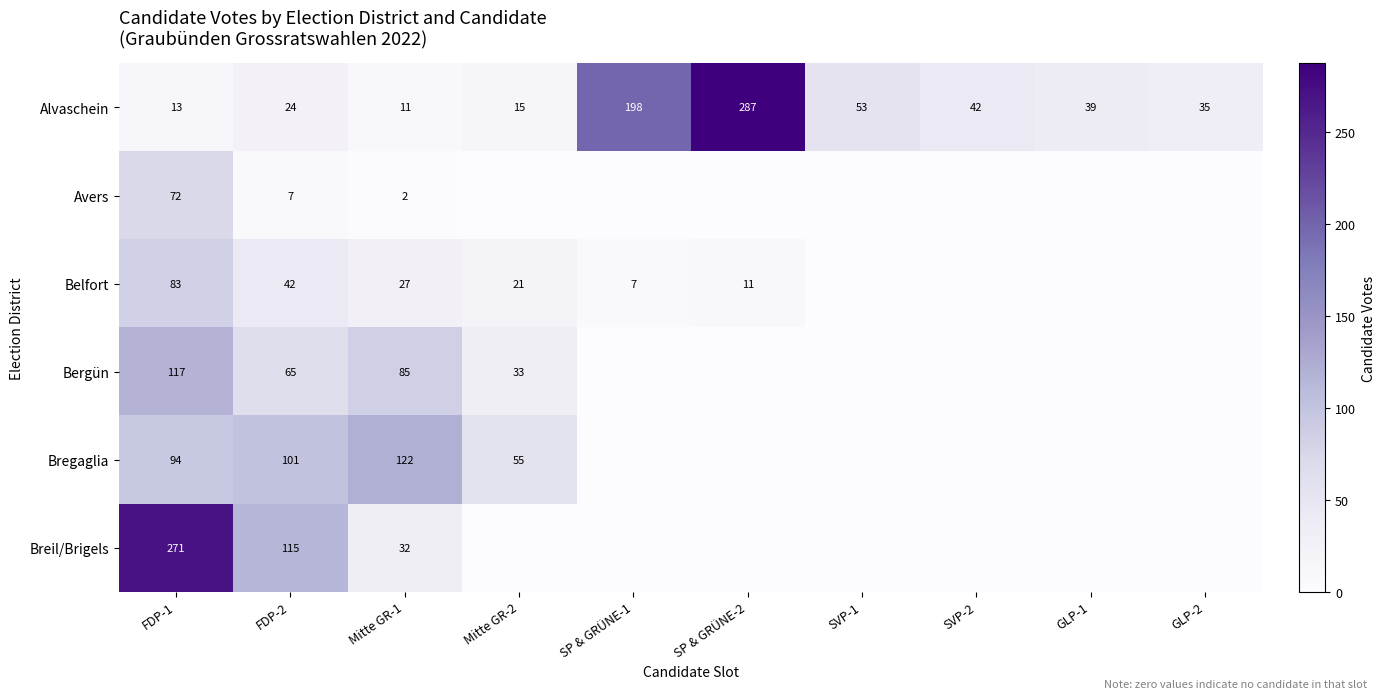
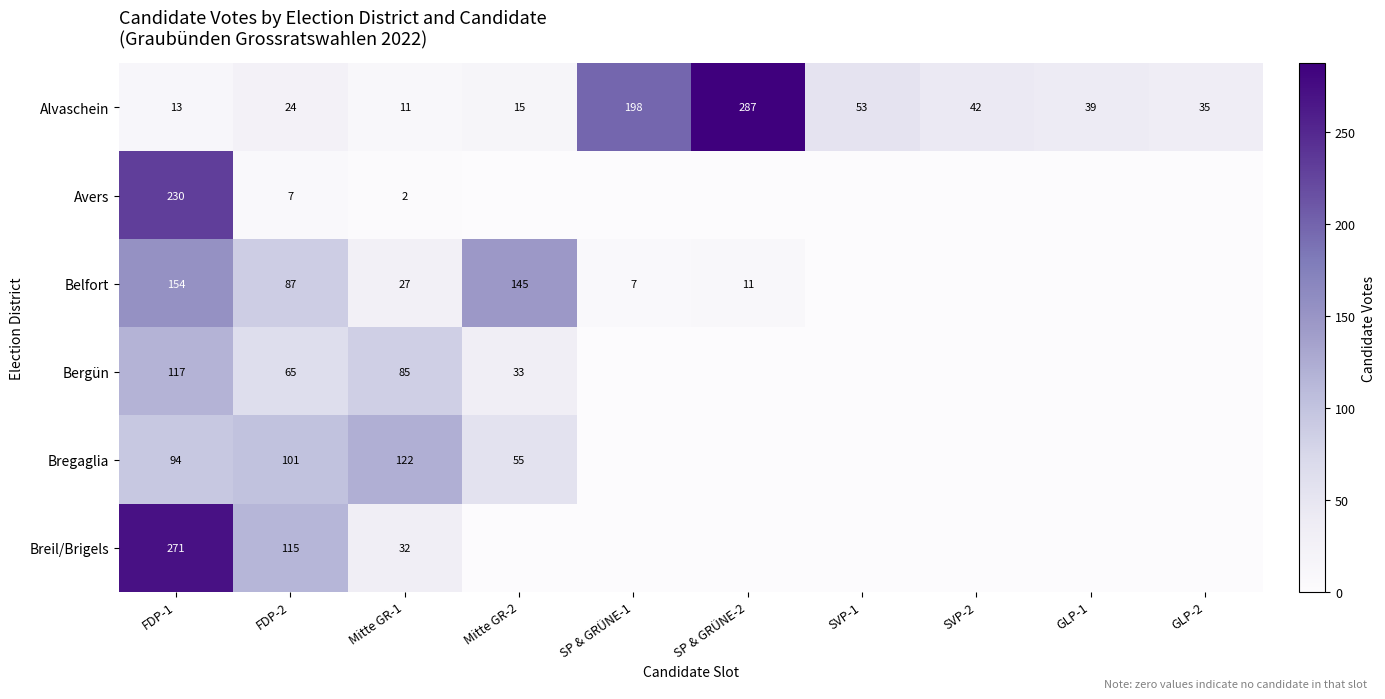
  {
    "Alvaschein": {
      "FDP-1": 13,
      "FDP-2": 24,
      "Mitte GR-1": 11,
      "Mitte GR-2": 15,
      "SP & GRÜNE-1": 198,
      "SP & GRÜNE-2": 287,
      "SVP-1": 53,
      "SVP-2": 42,
      "GLP-1": 39,
      "GLP-2": 35
    },
    "Avers": {
-     "FDP-1": 72,
+     "FDP-1": 230,
      "FDP-2": 7,
      "Mitte GR-1": 2
    },
    "Belfort": {
-     "FDP-1": 83,
-     "FDP-2": 42,
+     "FDP-1": 154,
+     "FDP-2": 87,
      "Mitte GR-1": 27,
-     "Mitte GR-2": 21,
+     "Mitte GR-2": 145,
      "SP & GRÜNE-1": 7,
      "SP & GRÜNE-2": 11
    },
    "Bergün": {
      "FDP-1": 117,
      "FDP-2": 65,
      "Mitte GR-1": 85,
      "Mitte GR-2": 33
    },
    "Bregaglia": {
      "FDP-1": 94,
      "FDP-2": 101,
      "Mitte GR-1": 122,
      "Mitte GR-2": 55
    },
    "Breil/Brigels": {
      "FDP-1": 271,
      "FDP-2": 115,
      "Mitte GR-1": 32
    }
  }
